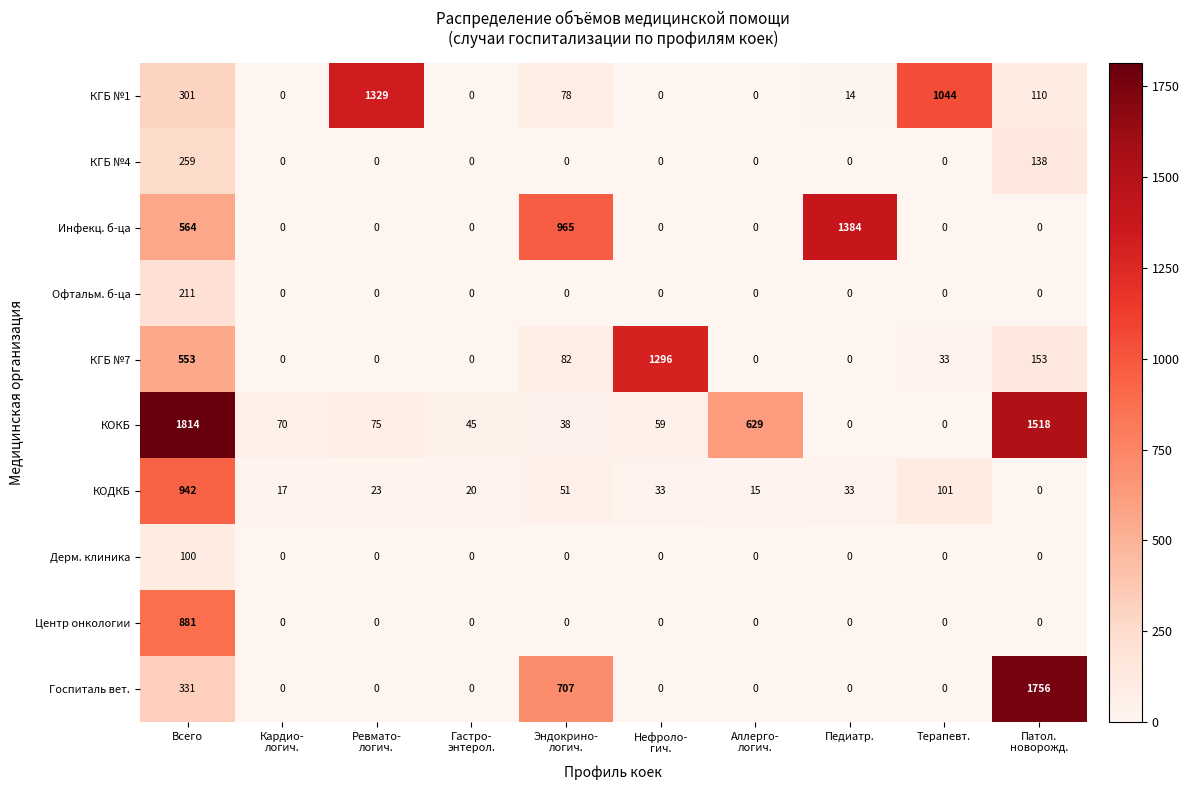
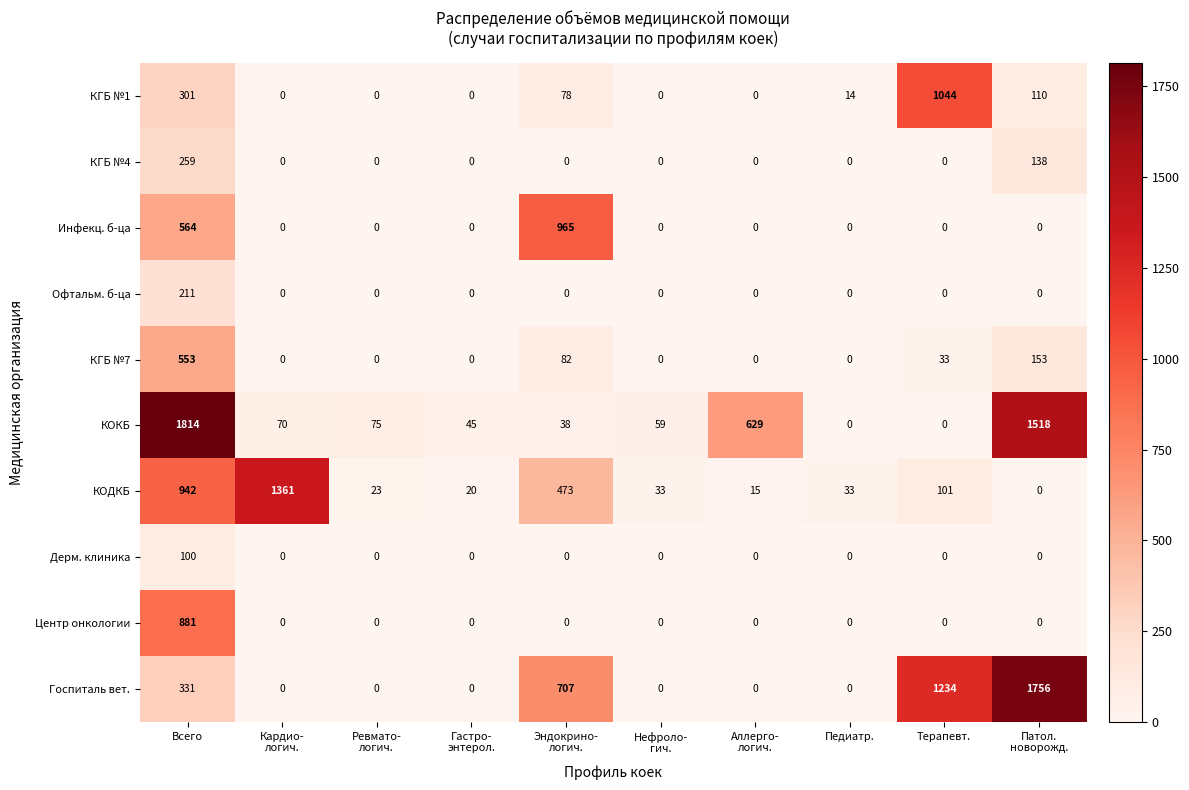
  {
    "КГБ №1": {
      "Всего": 301,
      "Кардио- логич.": 0,
-     "Ревмато- логич.": 1329,
+     "Ревмато- логич.": 0,
      "Гастро- энтерол.": 0,
      "Эндокрино- логич.": 78,
      "Нефроло- гич.": 0,
      "Аллерго- логич.": 0,
      "Педиатр.": 14,
      "Терапевт.": 1044,
      "Патол. новорожд.": 110
    },
    "КГБ №4": {
      "Всего": 259,
      "Кардио- логич.": 0,
      "Ревмато- логич.": 0,
      "Гастро- энтерол.": 0,
      "Эндокрино- логич.": 0,
      "Нефроло- гич.": 0,
      "Аллерго- логич.": 0,
      "Педиатр.": 0,
      "Терапевт.": 0,
      "Патол. новорожд.": 138
    },
    "Инфекц. б-ца": {
      "Всего": 564,
      "Кардио- логич.": 0,
      "Ревмато- логич.": 0,
      "Гастро- энтерол.": 0,
      "Эндокрино- логич.": 965,
      "Нефроло- гич.": 0,
      "Аллерго- логич.": 0,
-     "Педиатр.": 1384,
+     "Педиатр.": 0,
      "Терапевт.": 0,
      "Патол. новорожд.": 0
    },
    "Офтальм. б-ца": {
      "Всего": 211,
      "Кардио- логич.": 0,
      "Ревмато- логич.": 0,
      "Гастро- энтерол.": 0,
      "Эндокрино- логич.": 0,
      "Нефроло- гич.": 0,
      "Аллерго- логич.": 0,
      "Педиатр.": 0,
      "Терапевт.": 0,
      "Патол. новорожд.": 0
    },
    "КГБ №7": {
      "Всего": 553,
      "Кардио- логич.": 0,
      "Ревмато- логич.": 0,
      "Гастро- энтерол.": 0,
      "Эндокрино- логич.": 82,
-     "Нефроло- гич.": 1296,
+     "Нефроло- гич.": 0,
      "Аллерго- логич.": 0,
      "Педиатр.": 0,
      "Терапевт.": 33,
      "Патол. новорожд.": 153
    },
    "КОКБ": {
      "Всего": 1814,
      "Кардио- логич.": 70,
      "Ревмато- логич.": 75,
      "Гастро- энтерол.": 45,
      "Эндокрино- логич.": 38,
      "Нефроло- гич.": 59,
      "Аллерго- логич.": 629,
      "Педиатр.": 0,
      "Терапевт.": 0,
      "Патол. новорожд.": 1518
    },
    "КОДКБ": {
      "Всего": 942,
-     "Кардио- логич.": 17,
+     "Кардио- логич.": 1361,
      "Ревмато- логич.": 23,
      "Гастро- энтерол.": 20,
-     "Эндокрино- логич.": 51,
+     "Эндокрино- логич.": 473,
      "Нефроло- гич.": 33,
      "Аллерго- логич.": 15,
      "Педиатр.": 33,
      "Терапевт.": 101,
      "Патол. новорожд.": 0
    },
    "Дерм. клиника": {
      "Всего": 100,
      "Кардио- логич.": 0,
      "Ревмато- логич.": 0,
      "Гастро- энтерол.": 0,
      "Эндокрино- логич.": 0,
      "Нефроло- гич.": 0,
      "Аллерго- логич.": 0,
      "Педиатр.": 0,
      "Терапевт.": 0,
      "Патол. новорожд.": 0
    },
    "Центр онкологии": {
      "Всего": 881,
      "Кардио- логич.": 0,
      "Ревмато- логич.": 0,
      "Гастро- энтерол.": 0,
      "Эндокрино- логич.": 0,
      "Нефроло- гич.": 0,
      "Аллерго- логич.": 0,
      "Педиатр.": 0,
      "Терапевт.": 0,
      "Патол. новорожд.": 0
    },
    "Госпиталь вет.": {
      "Всего": 331,
      "Кардио- логич.": 0,
      "Ревмато- логич.": 0,
      "Гастро- энтерол.": 0,
      "Эндокрино- логич.": 707,
      "Нефроло- гич.": 0,
      "Аллерго- логич.": 0,
      "Педиатр.": 0,
-     "Терапевт.": 0,
+     "Терапевт.": 1234,
      "Патол. новорожд.": 1756
    }
  }
